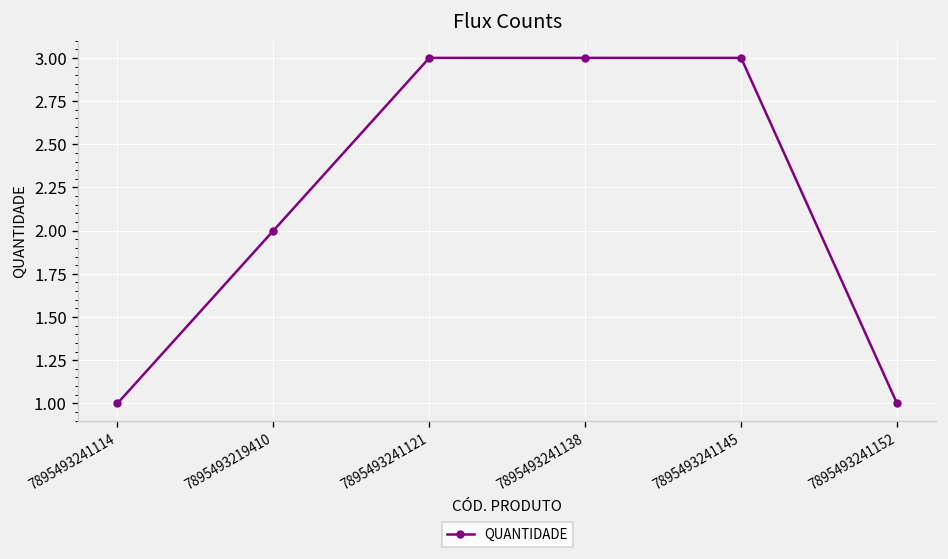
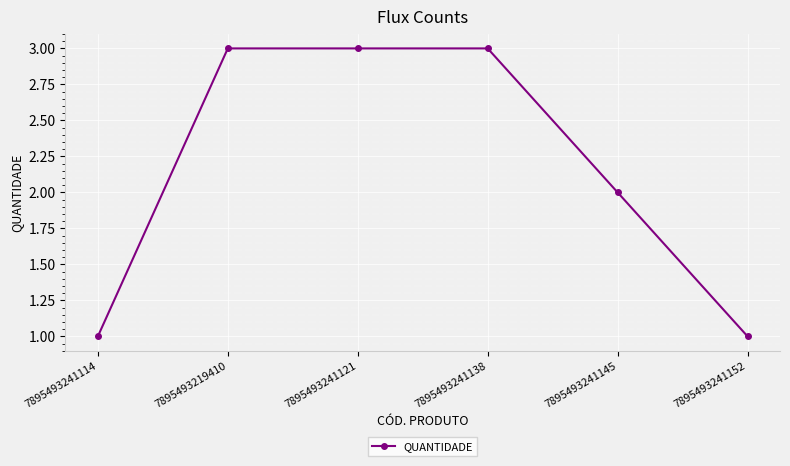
  {
    "7895493241114": 1,
-   "7895493219410": 2,
+   "7895493219410": 3,
    "7895493241121": 3,
    "7895493241138": 3,
-   "7895493241145": 3,
+   "7895493241145": 2,
    "7895493241152": 1
  }
